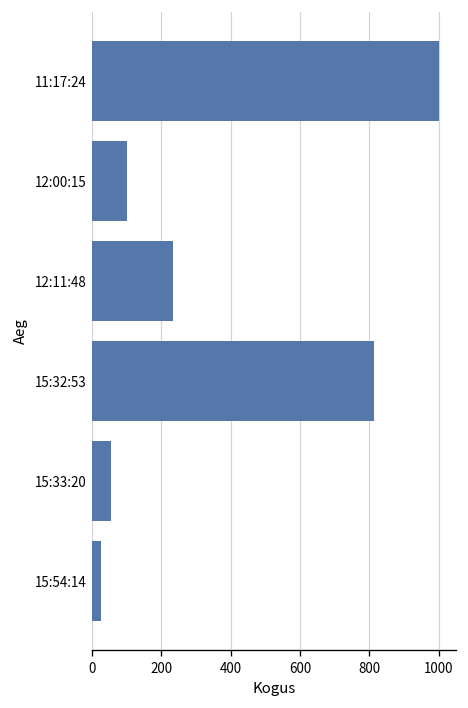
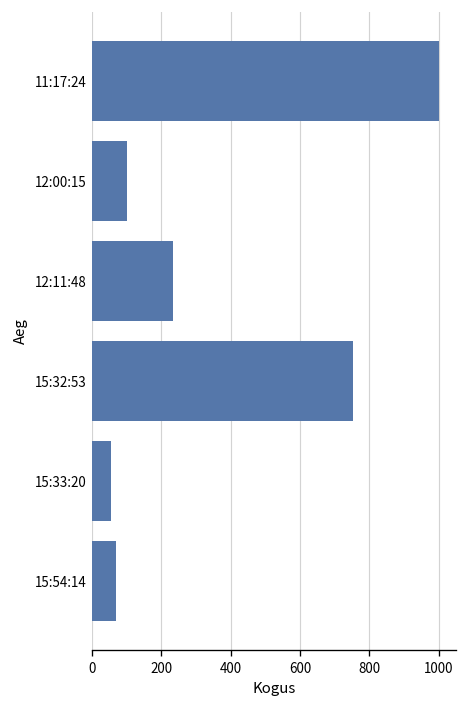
  {
    "11:17:24": 1000,
    "12:00:15": 100,
    "12:11:48": 230,
-   "15:32:53": 810,
+   "15:32:53": 750,
    "15:33:20": 60,
-   "15:54:14": 30
+   "15:54:14": 70
  }
